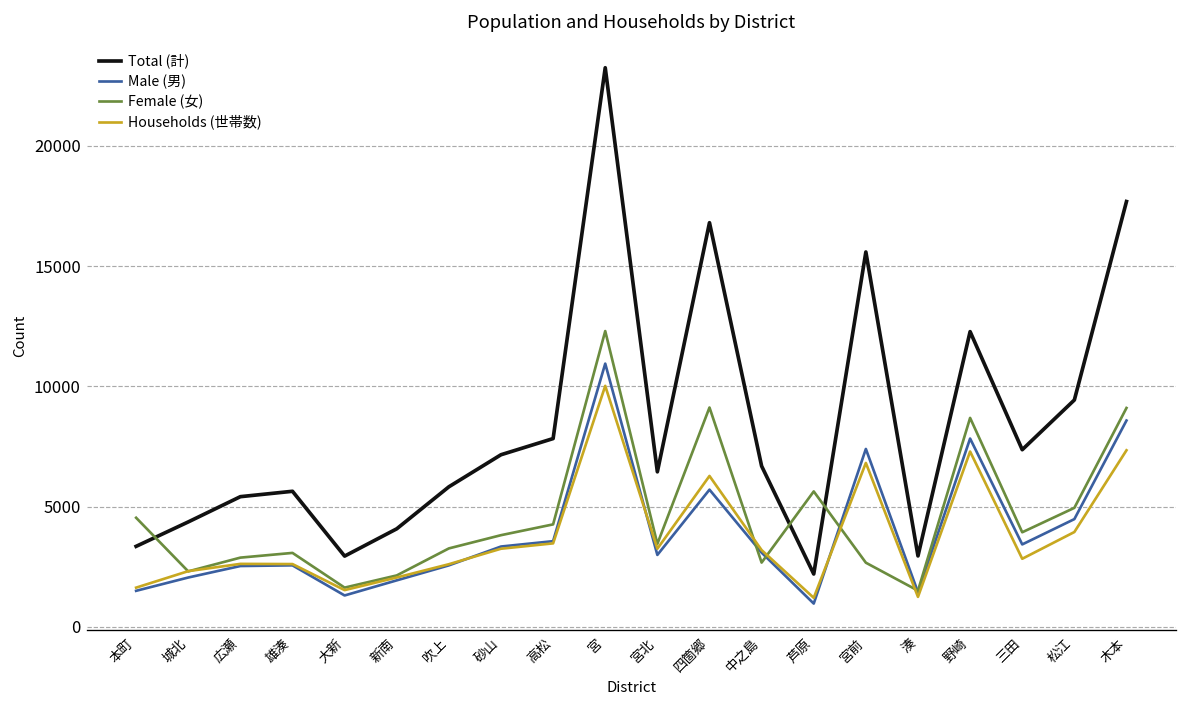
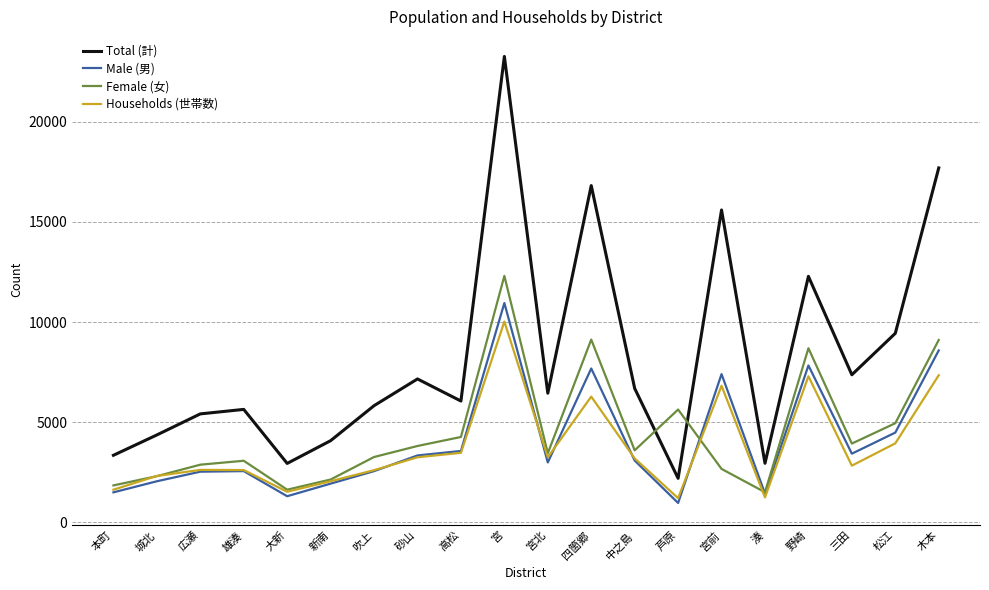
  {
    "Total (計)": {
      "本町": 3400,
      "城北": 4400,
      "広瀬": 5400,
      "雄湊": 5600,
      "大新": 2900,
      "新南": 4100,
      "吹上": 5800,
      "砂山": 7200,
-     "高松": 7800,
+     "高松": 6100,
      "宮": 23200,
      "宮北": 6400,
      "四箇郷": 16800,
      "中之島": 6700,
      "芦原": 2200,
      "宮前": 15600,
      "湊": 3000,
      "野崎": 12300,
      "三田": 7400,
      "松江": 9400,
      "木本": 17700
    },
    "Male (男)": {
      "本町": 1500,
      "城北": 2100,
      "大新": 1300,
      "宮": 10900,
      "宮北": 3000,
-     "四箇郷": 5700,
+     "四箇郷": 7700,
      "芦原": 1000,
      "宮前": 7400,
      "野崎": 7800,
      "三田": 3400,
      "松江": 4500,
      "木本": 8600
    },
    "Female (女)": {
-     "本町": 4500,
+     "本町": 1800,
      "広瀬": 2900,
      "雄湊": 3100,
      "吹上": 3300,
      "砂山": 3800,
      "高松": 4300,
      "宮": 12300,
      "宮北": 3500,
      "四箇郷": 9100,
-     "中之島": 2700,
+     "中之島": 3600,
      "芦原": 5600,
      "宮前": 2700,
      "野崎": 8700,
      "三田": 3900,
      "松江": 5000,
      "木本": 9100
    },
    "Households (世帯数)": {
      "本町": 1600,
      "宮": 10000,
      "宮北": 3300,
      "四箇郷": 6300,
      "芦原": 1200,
      "宮前": 6800,
      "湊": 1300,
      "野崎": 7300,
      "三田": 2800,
      "松江": 3900,
      "木本": 7300
    }
  }
